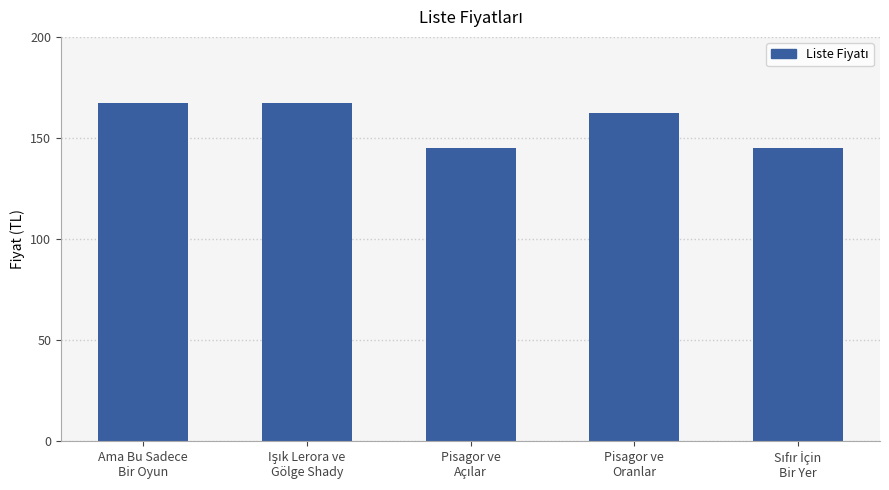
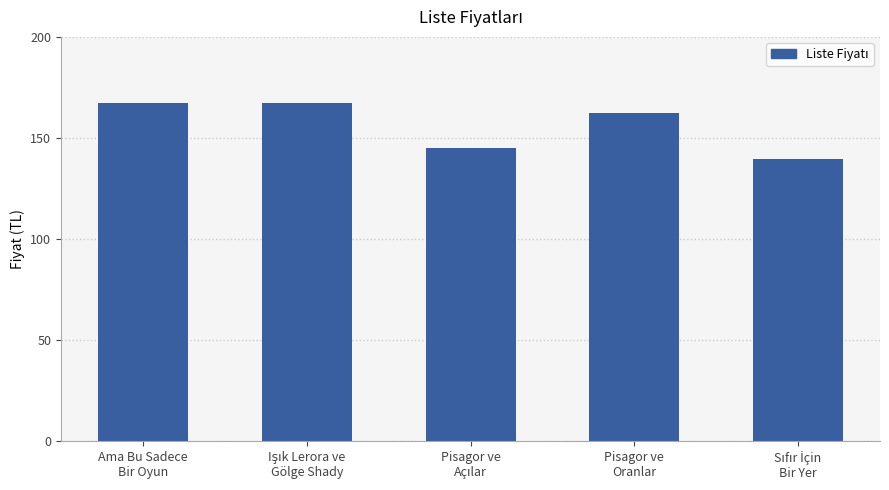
  {
    "Ama Bu Sadece Bir Oyun": 168,
    "Işık Lerora ve Gölge Shady": 168,
    "Pisagor ve Açılar": 145,
    "Pisagor ve Oranlar": 162,
-   "Sıfır İçin Bir Yer": 145
+   "Sıfır İçin Bir Yer": 140
  }
